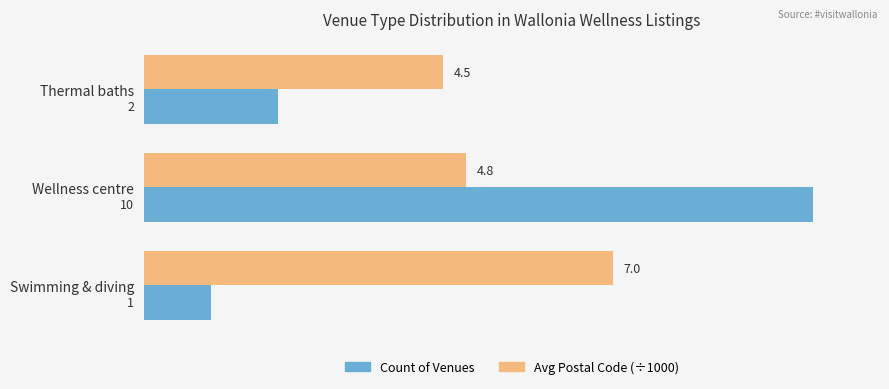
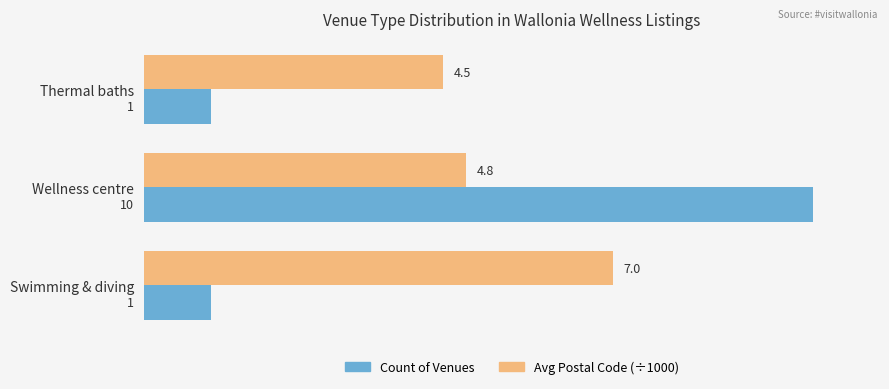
  {
    "Count of Venues": {
-     "Thermal baths": 2
+     "Thermal baths": 1
    },
    "Avg Postal Code (÷1000)": {
      "Thermal baths": 4.5,
      "Wellness centre": 4.8,
      "Swimming & diving": 7.0
    }
  }
